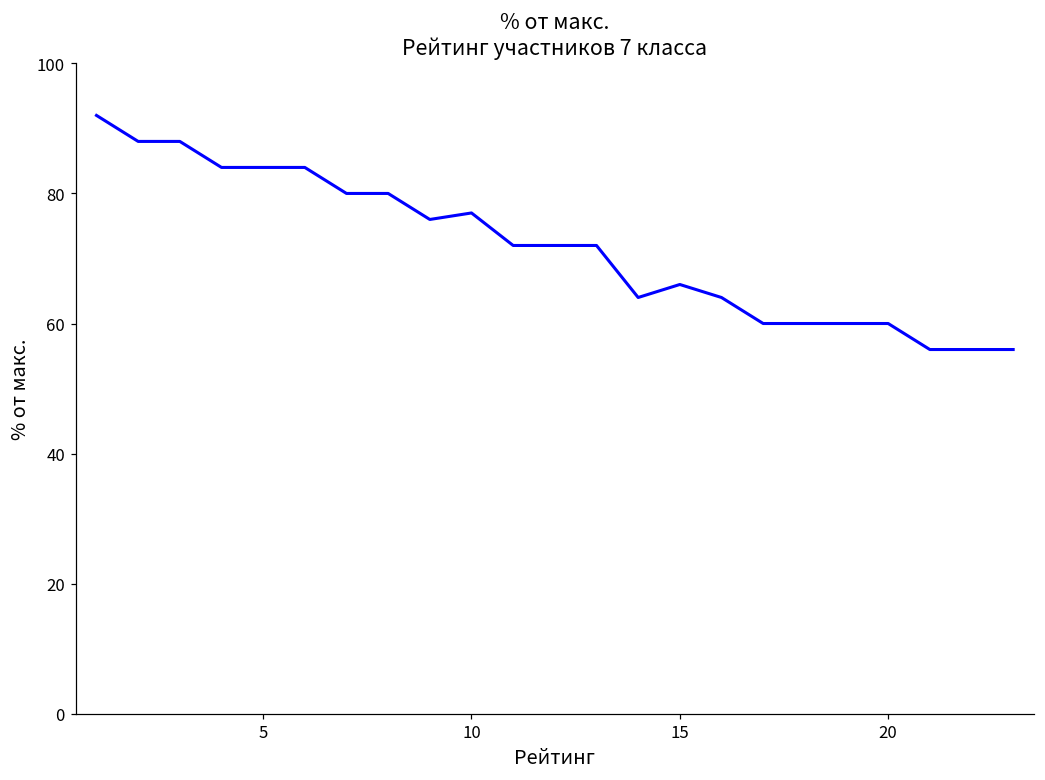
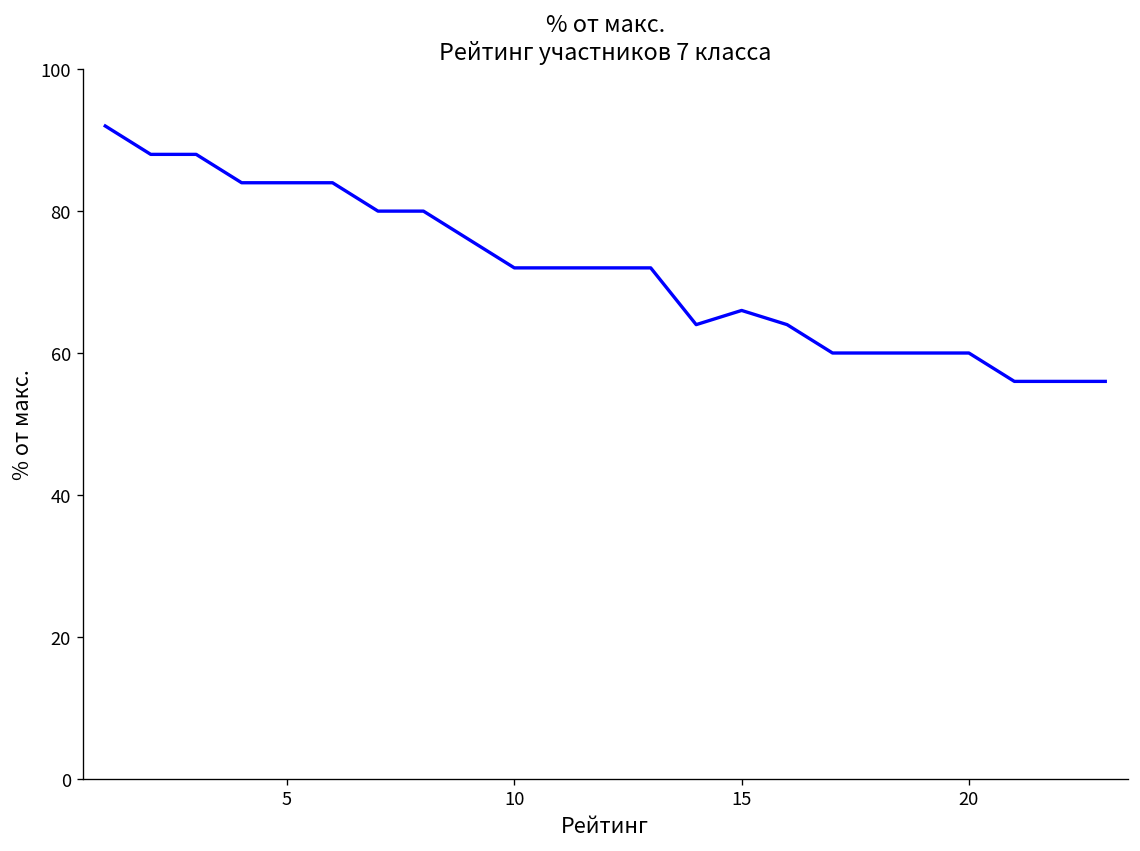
  {
    "5": 84,
-   "10": 77,
+   "10": 72,
    "15": 66,
    "20": 60
  }
